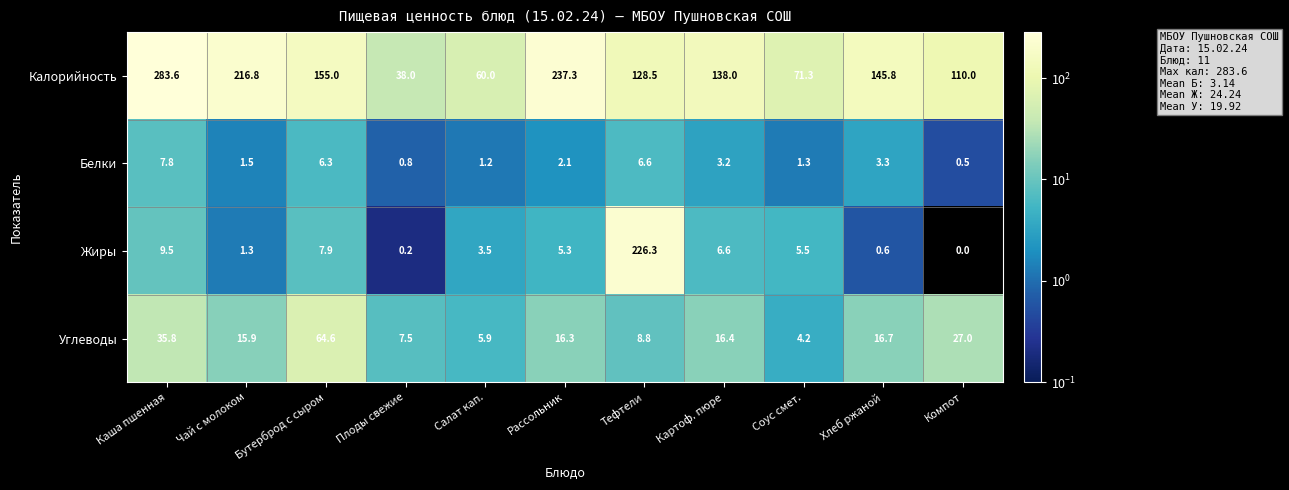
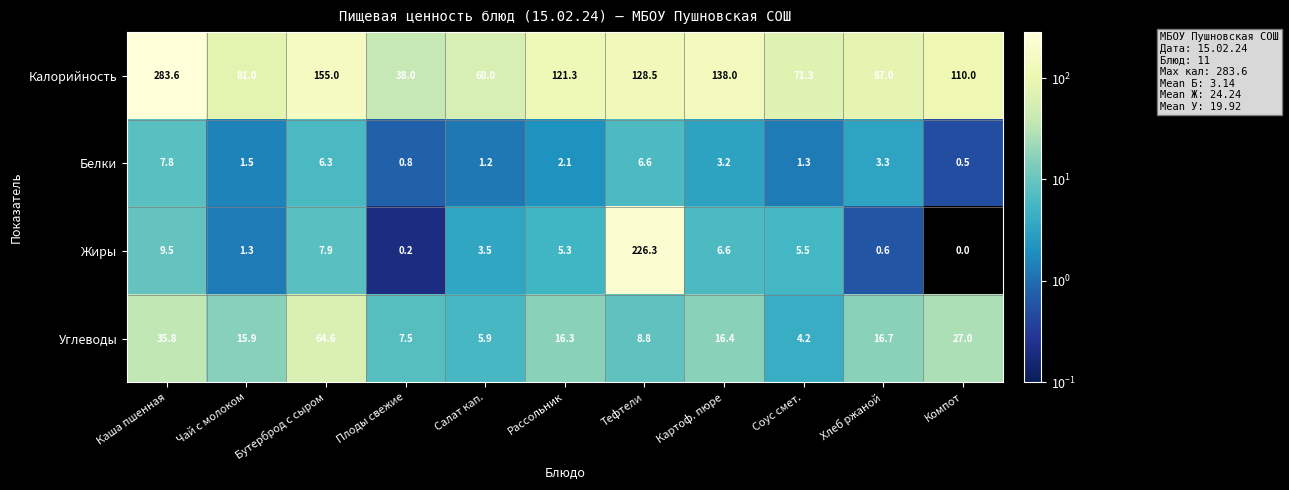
  {
    "Калорийность": {
      "Каша пшенная": 283.6,
-     "Чай с молоком": 216.8,
+     "Чай с молоком": 81.0,
      "Бутерброд с сыром": 155.0,
      "Плоды свежие": 38.0,
      "Салат кап.": 60.0,
-     "Рассольник": 237.3,
+     "Рассольник": 121.3,
      "Тефтели": 128.5,
      "Картоф. пюре": 138.0,
      "Соус смет.": 71.3,
-     "Хлеб ржаной": 145.8,
+     "Хлеб ржаной": 87.0,
      "Компот": 110.0
    },
    "Белки": {
      "Каша пшенная": 7.8,
      "Чай с молоком": 1.5,
      "Бутерброд с сыром": 6.3,
      "Плоды свежие": 0.8,
      "Салат кап.": 1.2,
      "Рассольник": 2.1,
      "Тефтели": 6.6,
      "Картоф. пюре": 3.2,
      "Соус смет.": 1.3,
      "Хлеб ржаной": 3.3,
      "Компот": 0.5
    },
    "Жиры": {
      "Каша пшенная": 9.5,
      "Чай с молоком": 1.3,
      "Бутерброд с сыром": 7.9,
      "Плоды свежие": 0.2,
      "Салат кап.": 3.5,
      "Рассольник": 5.3,
      "Тефтели": 226.3,
      "Картоф. пюре": 6.6,
      "Соус смет.": 5.5,
      "Хлеб ржаной": 0.6,
      "Компот": 0.0
    },
    "Углеводы": {
      "Каша пшенная": 35.8,
      "Чай с молоком": 15.9,
      "Бутерброд с сыром": 64.6,
      "Плоды свежие": 7.5,
      "Салат кап.": 5.9,
      "Рассольник": 16.3,
      "Тефтели": 8.8,
      "Картоф. пюре": 16.4,
      "Соус смет.": 4.2,
      "Хлеб ржаной": 16.7,
      "Компот": 27.0
    }
  }
